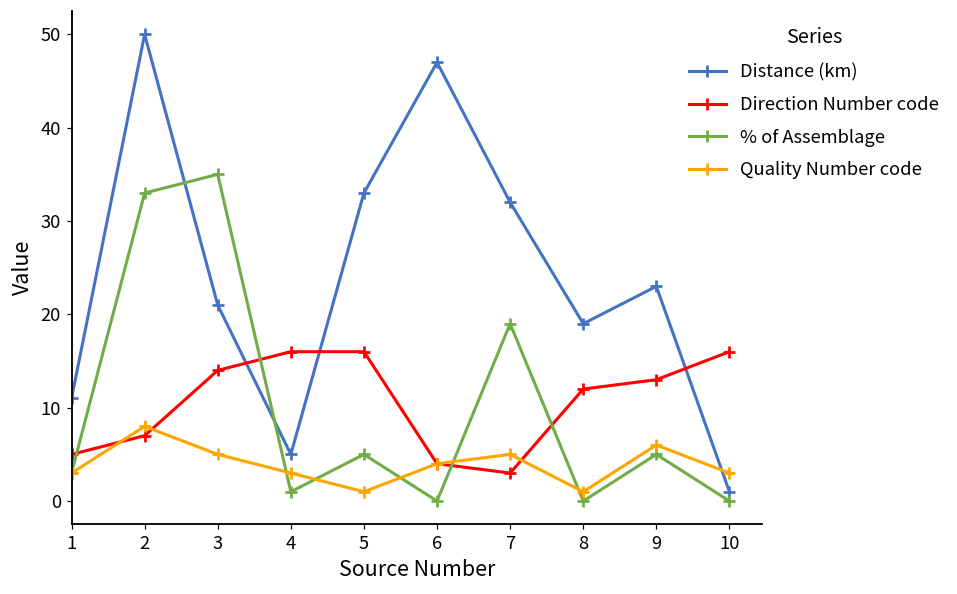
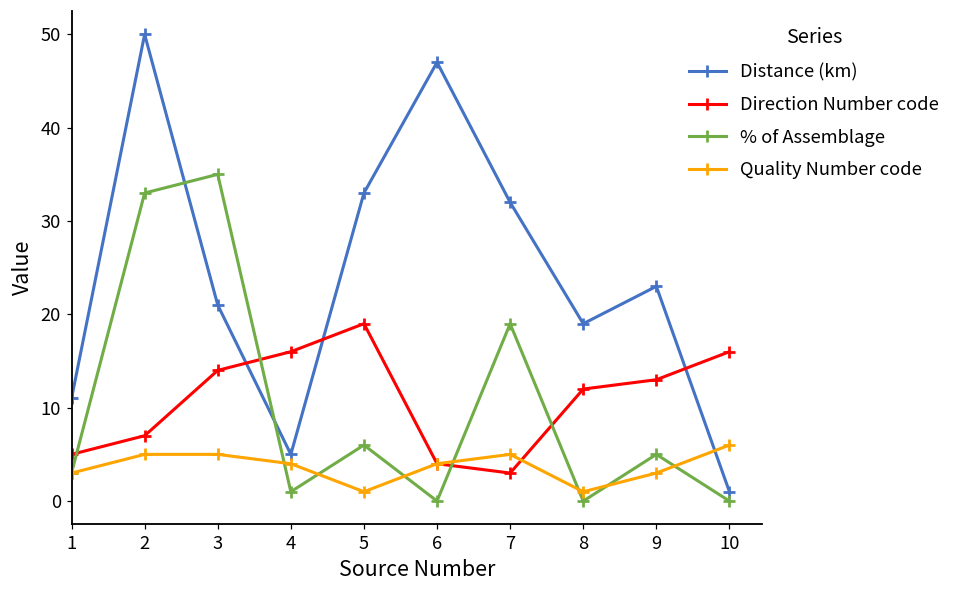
  {
    "Distance (km)": {
      "1": 11,
      "2": 50,
      "3": 21,
      "4": 5,
      "5": 33,
      "6": 47,
      "7": 32,
      "8": 19,
      "9": 23,
      "10": 1
    },
    "Direction Number code": {
      "1": 5,
      "2": 7,
      "3": 14,
      "4": 16,
-     "5": 16,
+     "5": 19,
      "7": 3,
      "8": 12,
      "9": 13,
      "10": 16
    },
    "% of Assemblage": {
      "2": 33,
      "3": 35,
      "4": 1,
-     "5": 5,
+     "5": 6,
      "6": 0,
      "7": 19,
      "8": 0,
      "9": 5,
      "10": 0
    },
    "Quality Number code": {
-     "2": 8,
+     "2": 5,
      "3": 5,
-     "4": 3,
+     "4": 4,
      "5": 1,
      "7": 5,
      "8": 1,
-     "9": 6,
-     "10": 3
+     "9": 3,
+     "10": 6
    }
  }
